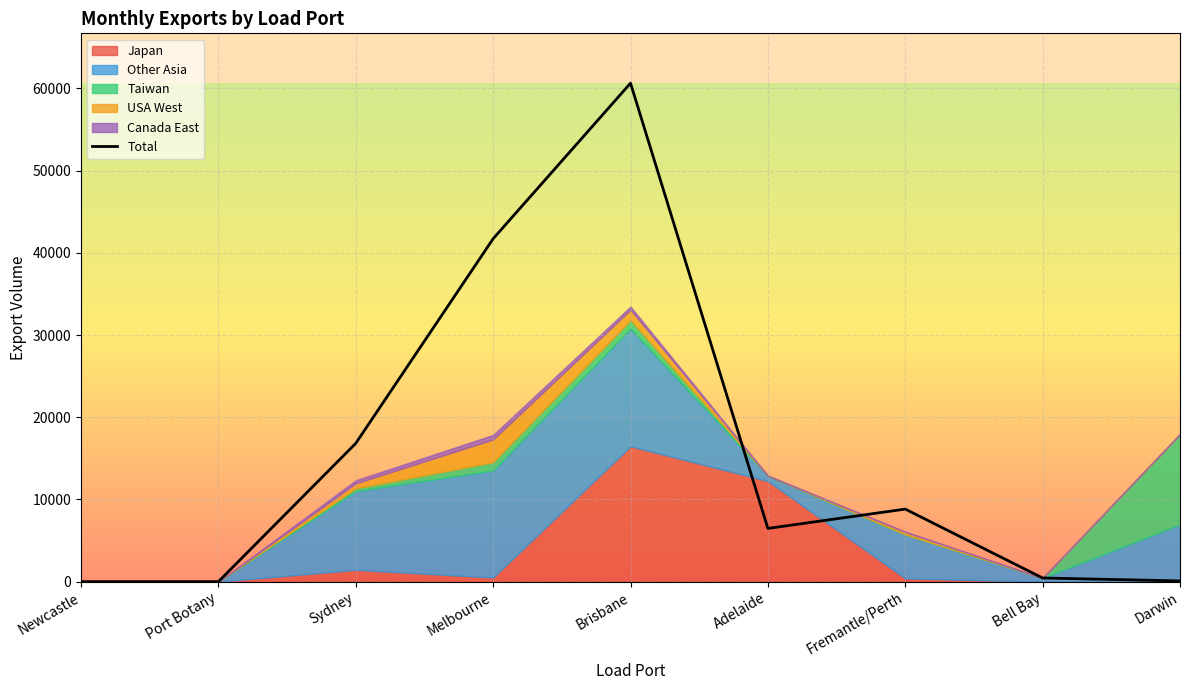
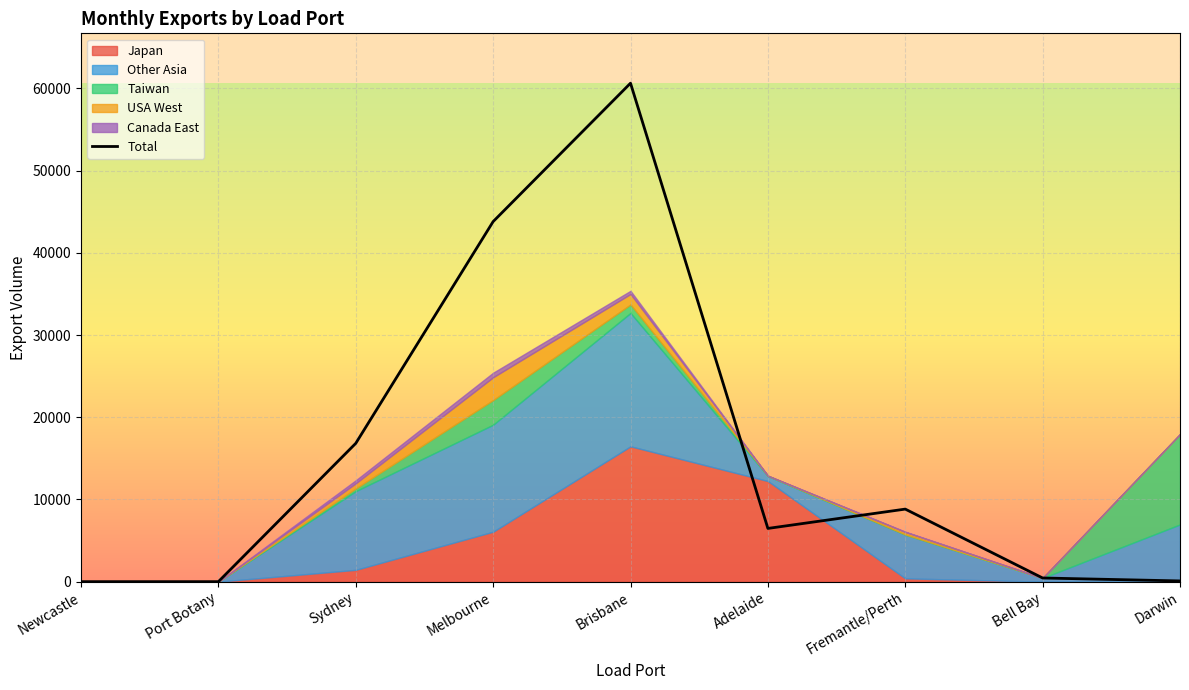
  {
    "Total": {
      "Sydney": 17000,
-     "Melbourne": 42000,
+     "Melbourne": 44000,
      "Brisbane": 61000,
      "Adelaide": 6000,
      "Fremantle/Perth": 9000
    },
    "Japan": {
      "Sydney": 1000,
-     "Melbourne": 1000,
+     "Melbourne": 6000,
      "Brisbane": 16000,
      "Adelaide": 12000,
      "Fremantle/Perth": 0,
      "Bell Bay": 0
    },
    "Other Asia": {
      "Sydney": 10000,
      "Melbourne": 13000,
-     "Brisbane": 14000,
+     "Brisbane": 16000,
      "Darwin": 7000
    },
    "Taiwan": {
      "Sydney": 0,
-     "Melbourne": 1000,
+     "Melbourne": 3000,
      "Brisbane": 1000
    },
    "USA West": {
      "Sydney": 1000,
      "Melbourne": 3000,
      "Brisbane": 1000
    },
    "Canada East": {
      "Sydney": 0,
      "Melbourne": 1000,
      "Brisbane": 0
    }
  }
